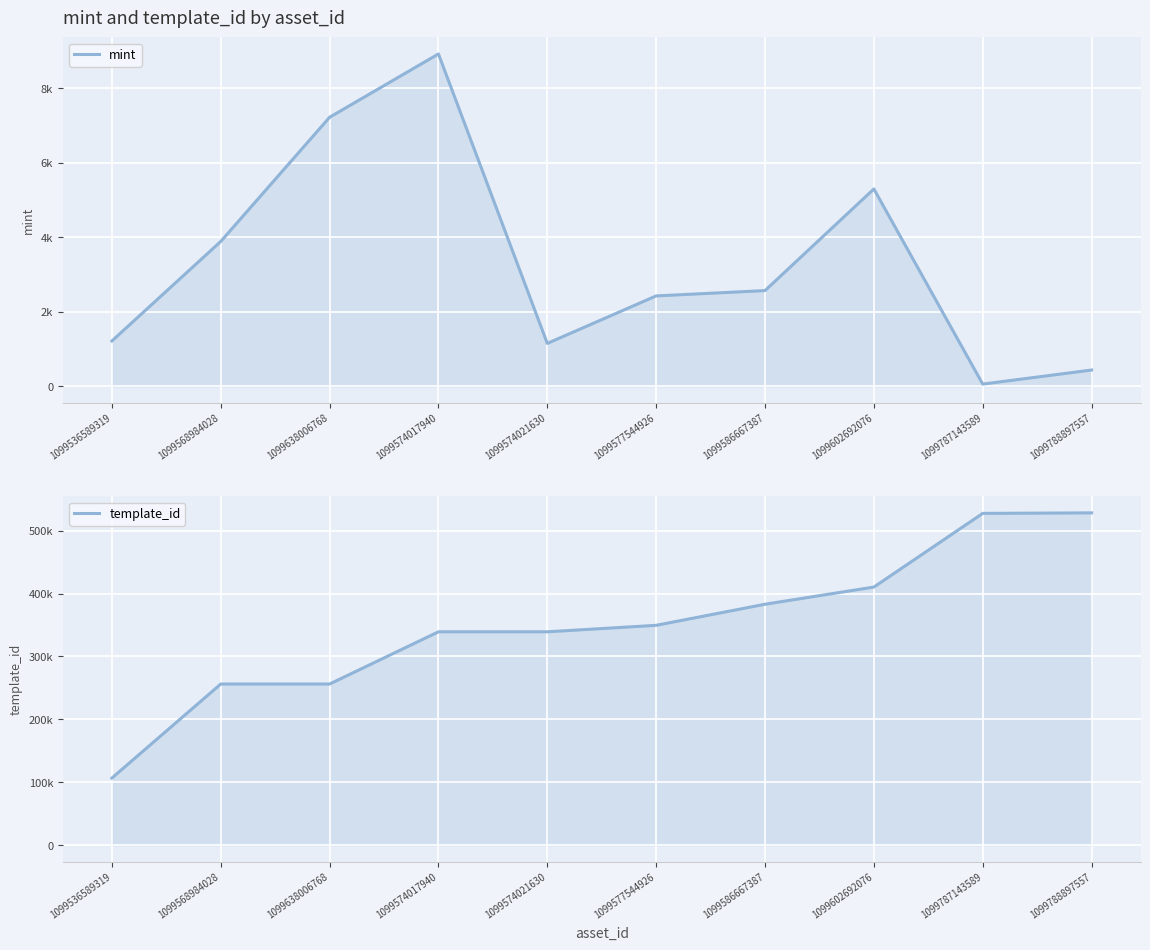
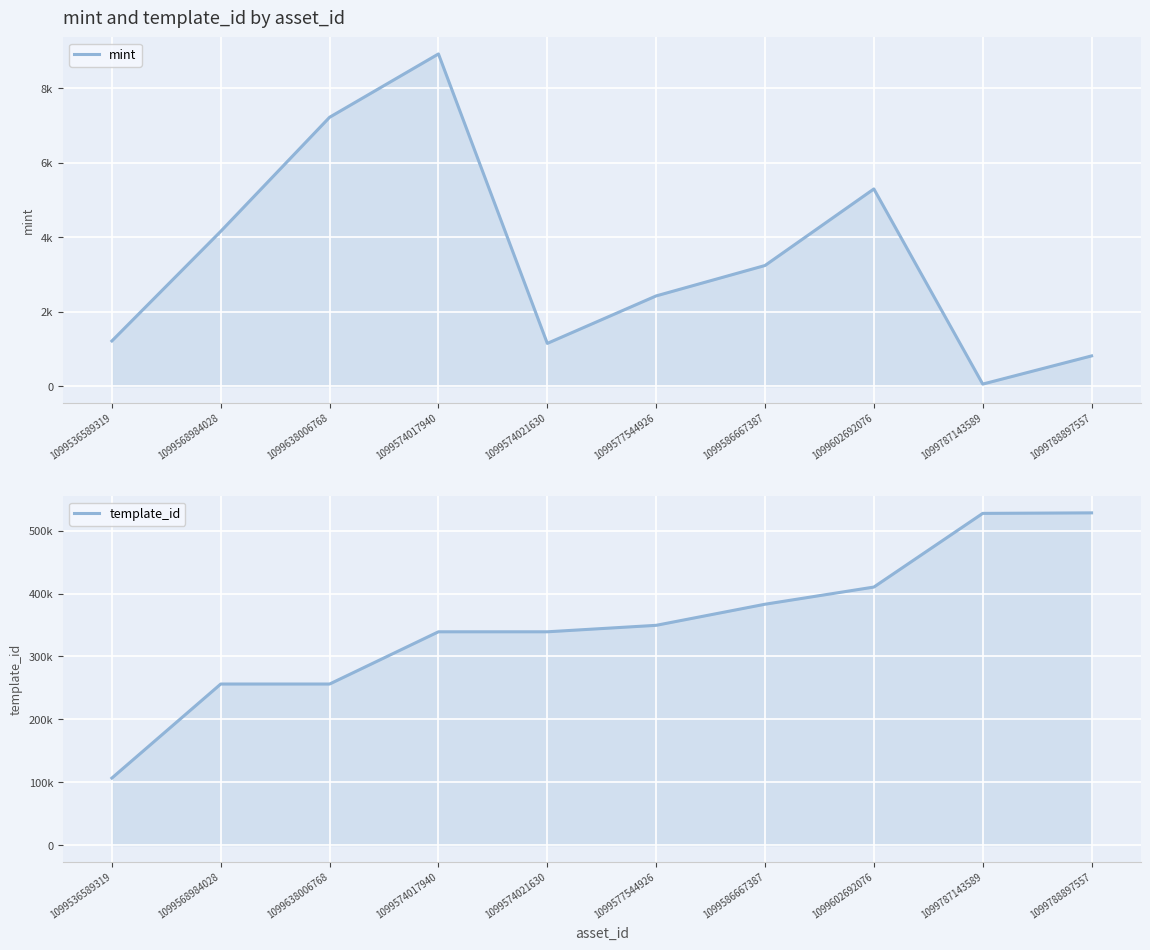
  {
    "mint and template_id by asset_id": {
      "1099536589319": 1200,
-     "1099568984028": 3900,
+     "1099568984028": 4200,
      "1099638006768": 7200,
      "1099574017940": 8900,
      "1099574021630": 1100,
      "1099577544926": 2400,
-     "1099586667387": 2600,
+     "1099586667387": 3200,
      "1099602692076": 5300,
      "1099787143589": 100,
-     "1099788897557": 400
+     "1099788897557": 800
    }
  }
